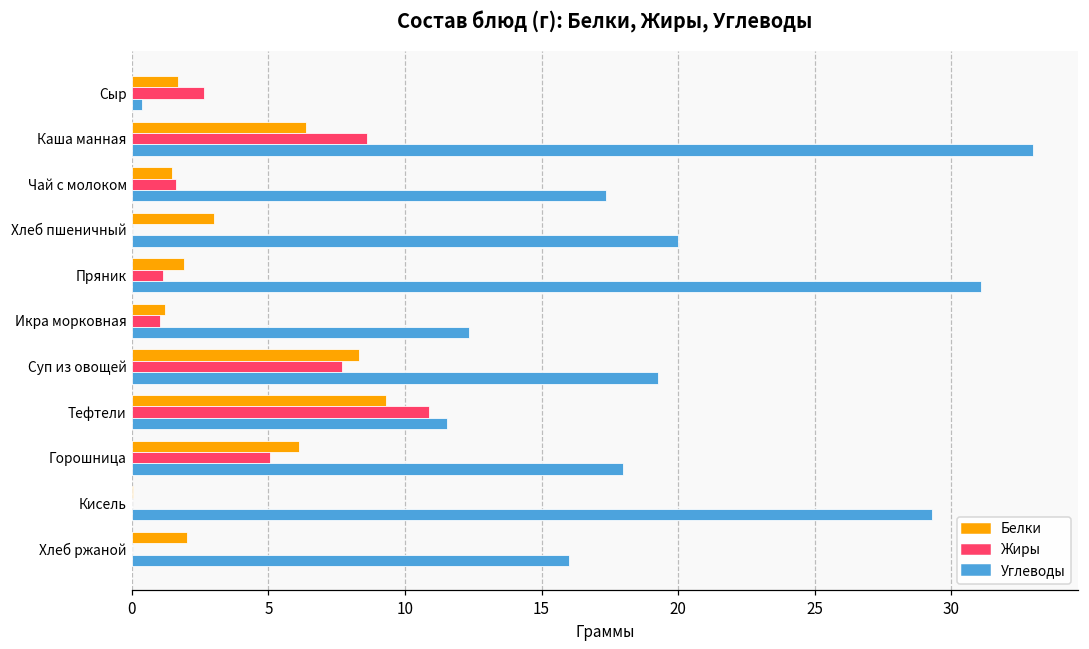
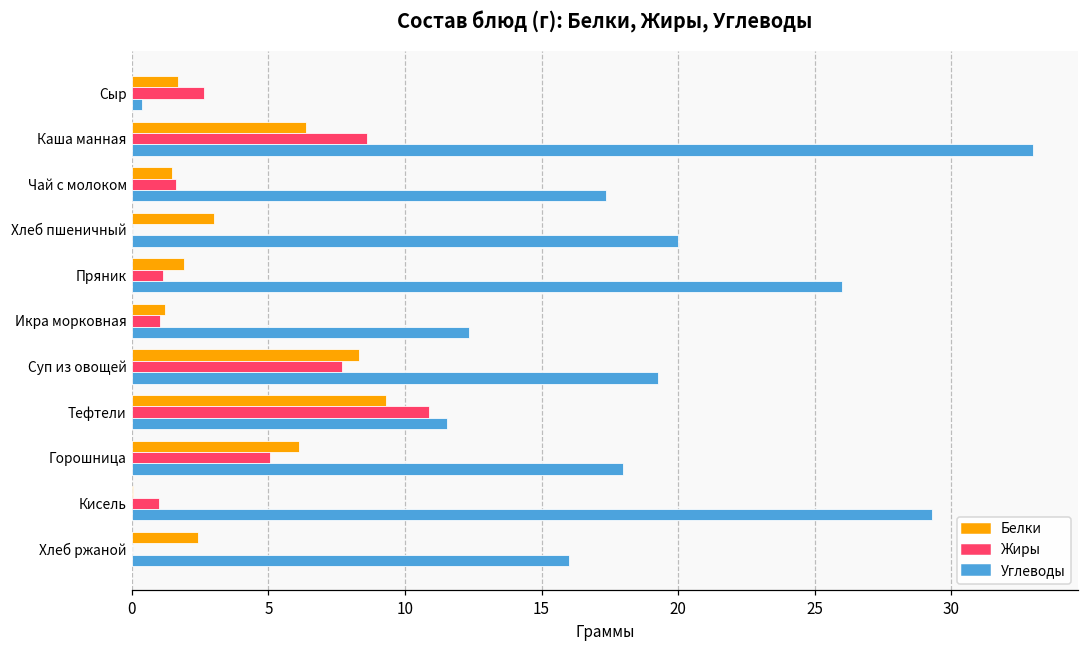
  {
    "Белки": {
      "Сыр": 1.7,
      "Каша манная": 6.4,
      "Чай с молоком": 1.5,
      "Хлеб пшеничный": 3.0,
      "Пряник": 1.9,
      "Икра морковная": 1.2,
      "Суп из овощей": 8.3,
      "Тефтели": 9.3,
      "Горошница": 6.1,
-     "Хлеб ржаной": 2.0
+     "Хлеб ржаной": 2.4
    },
    "Жиры": {
      "Сыр": 2.7,
      "Каша манная": 8.6,
      "Чай с молоком": 1.6,
      "Хлеб пшеничный": 0,
      "Пряник": 1.1,
      "Икра морковная": 1,
      "Суп из овощей": 7.7,
      "Тефтели": 10.9,
      "Горошница": 5,
-     "Кисель": 0,
+     "Кисель": 1,
      "Хлеб ржаной": 0
    },
    "Углеводы": {
      "Сыр": 0.4,
      "Каша манная": 33.0,
      "Чай с молоком": 17.4,
      "Хлеб пшеничный": 20.0,
-     "Пряник": 31.1,
+     "Пряник": 26.0,
      "Икра морковная": 12.3,
      "Суп из овощей": 19.3,
      "Тефтели": 11.5,
      "Горошница": 18.0,
      "Кисель": 29.3,
      "Хлеб ржаной": 16.0
    }
  }
